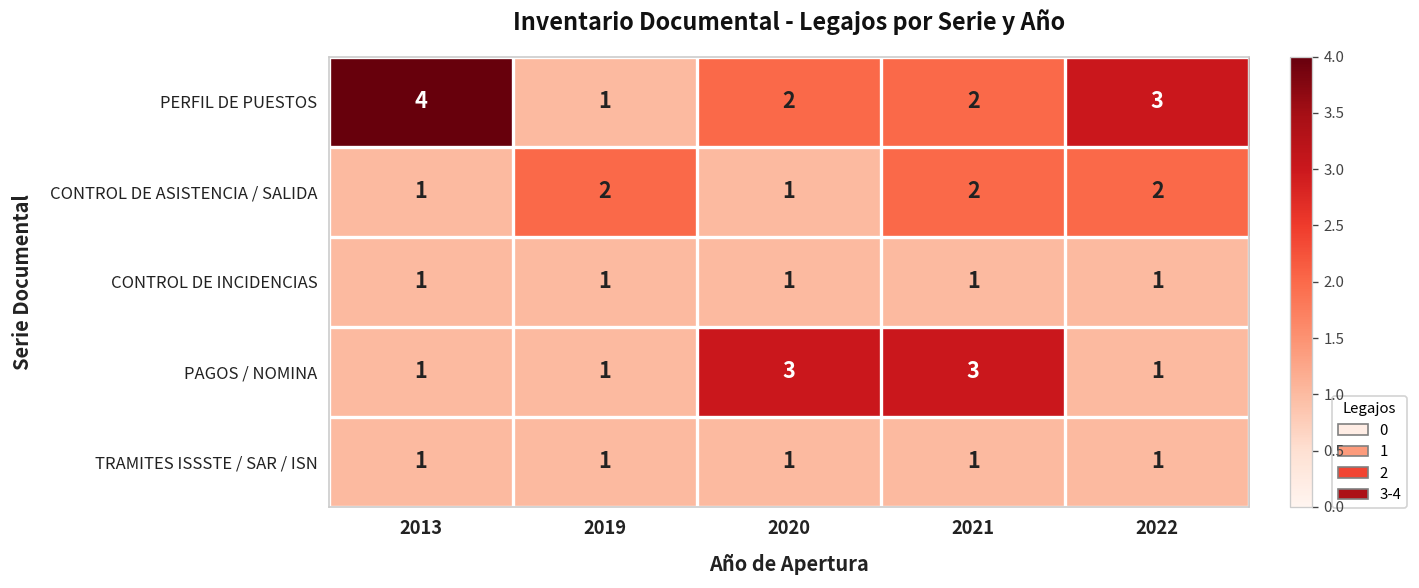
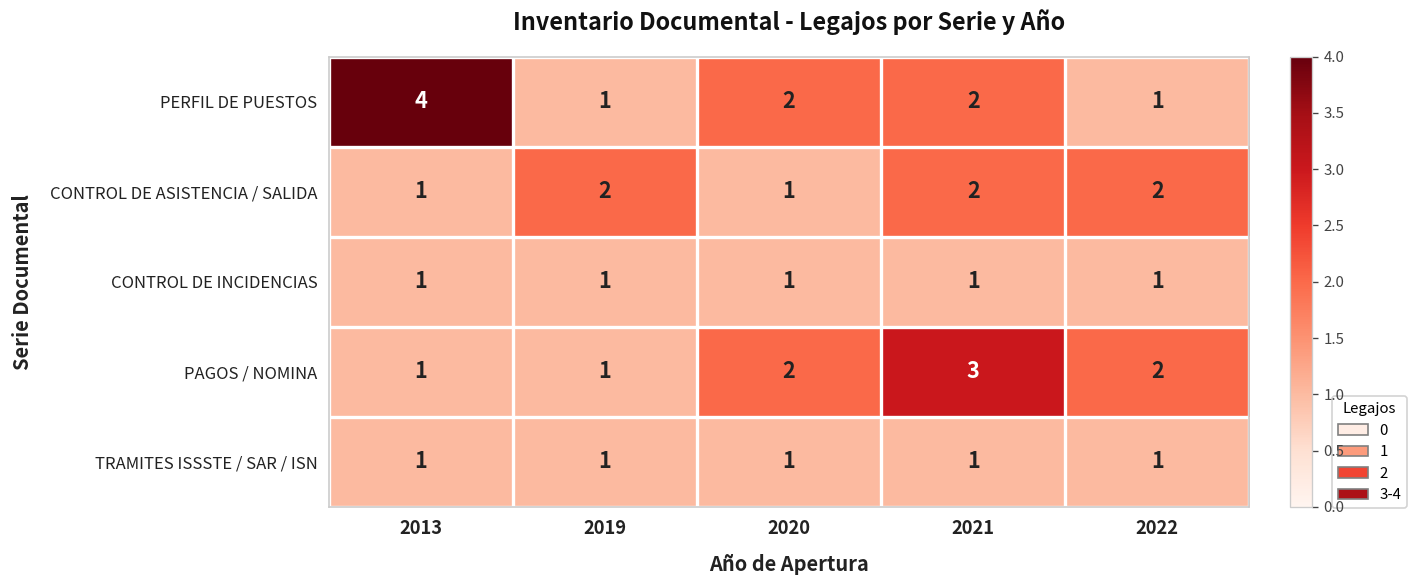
  {
    "PERFIL DE PUESTOS": {
      "2013": 4,
      "2019": 1,
      "2020": 2,
      "2021": 2,
-     "2022": 3
+     "2022": 1
    },
    "CONTROL DE ASISTENCIA / SALIDA": {
      "2013": 1,
      "2019": 2,
      "2020": 1,
      "2021": 2,
      "2022": 2
    },
    "CONTROL DE INCIDENCIAS": {
      "2013": 1,
      "2019": 1,
      "2020": 1,
      "2021": 1,
      "2022": 1
    },
    "PAGOS / NOMINA": {
      "2013": 1,
      "2019": 1,
-     "2020": 3,
+     "2020": 2,
      "2021": 3,
-     "2022": 1
+     "2022": 2
    },
    "TRAMITES ISSSTE / SAR / ISN": {
      "2013": 1,
      "2019": 1,
      "2020": 1,
      "2021": 1,
      "2022": 1
    }
  }
